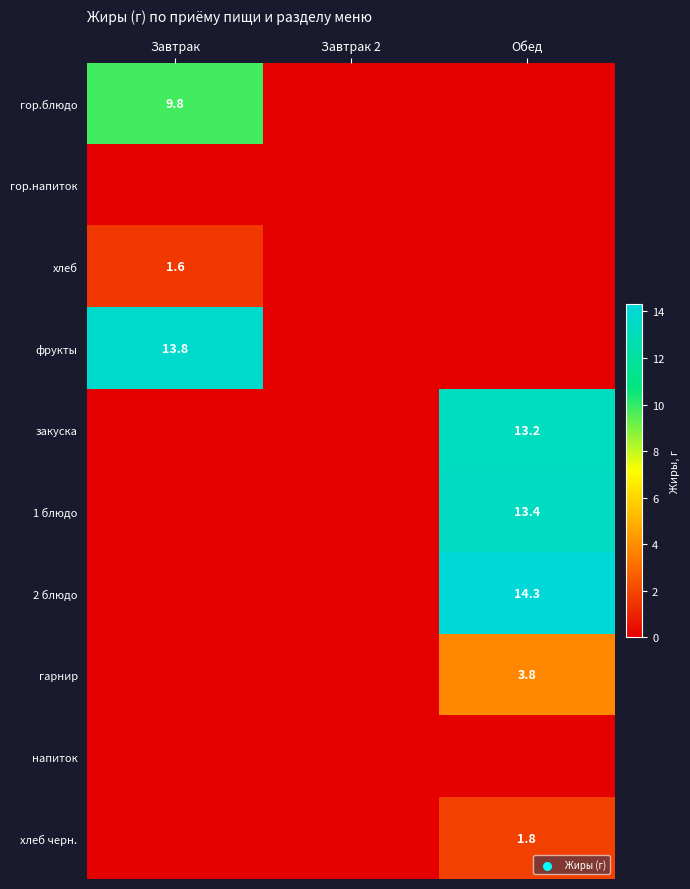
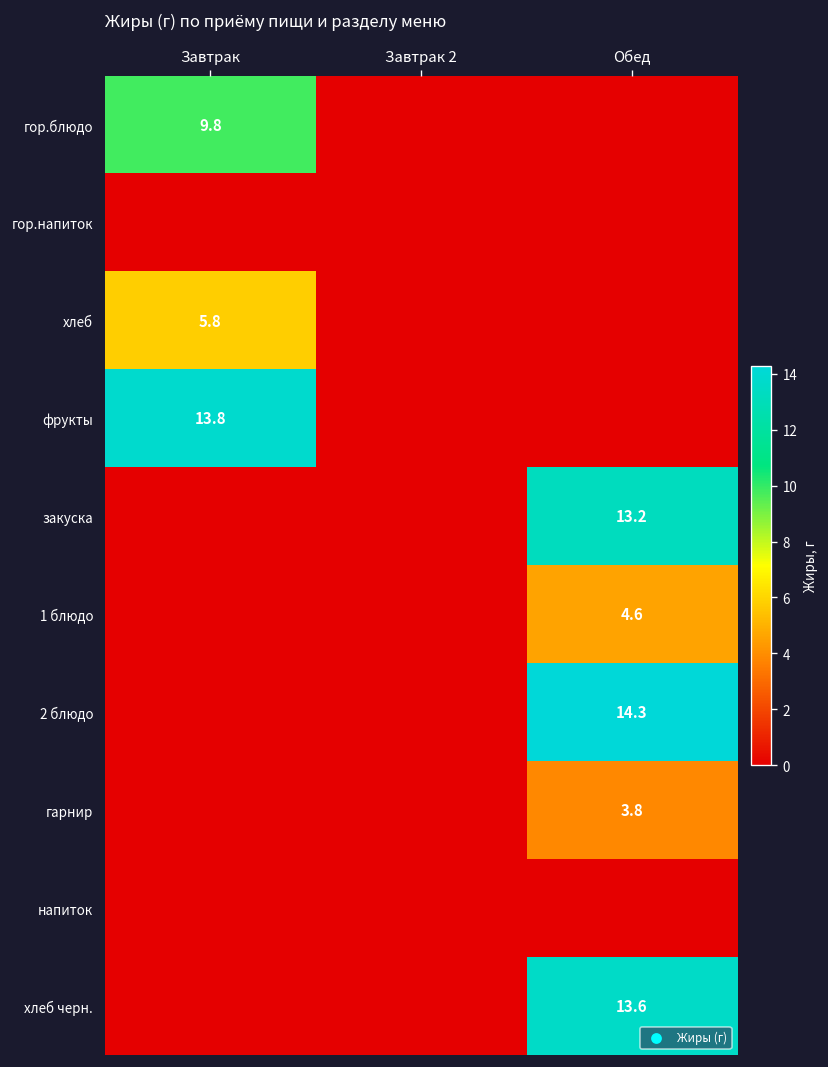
  {
    "гор.блюдо": {
      "Завтрак": 9.8
    },
    "хлеб": {
-     "Завтрак": 1.6
+     "Завтрак": 5.8
    },
    "фрукты": {
      "Завтрак": 13.8
    },
    "закуска": {
      "Обед": 13.2
    },
    "1 блюдо": {
-     "Обед": 13.4
+     "Обед": 4.6
    },
    "2 блюдо": {
      "Обед": 14.3
    },
    "гарнир": {
      "Обед": 3.8
    },
    "хлеб черн.": {
-     "Обед": 1.8
+     "Обед": 13.6
    }
  }
